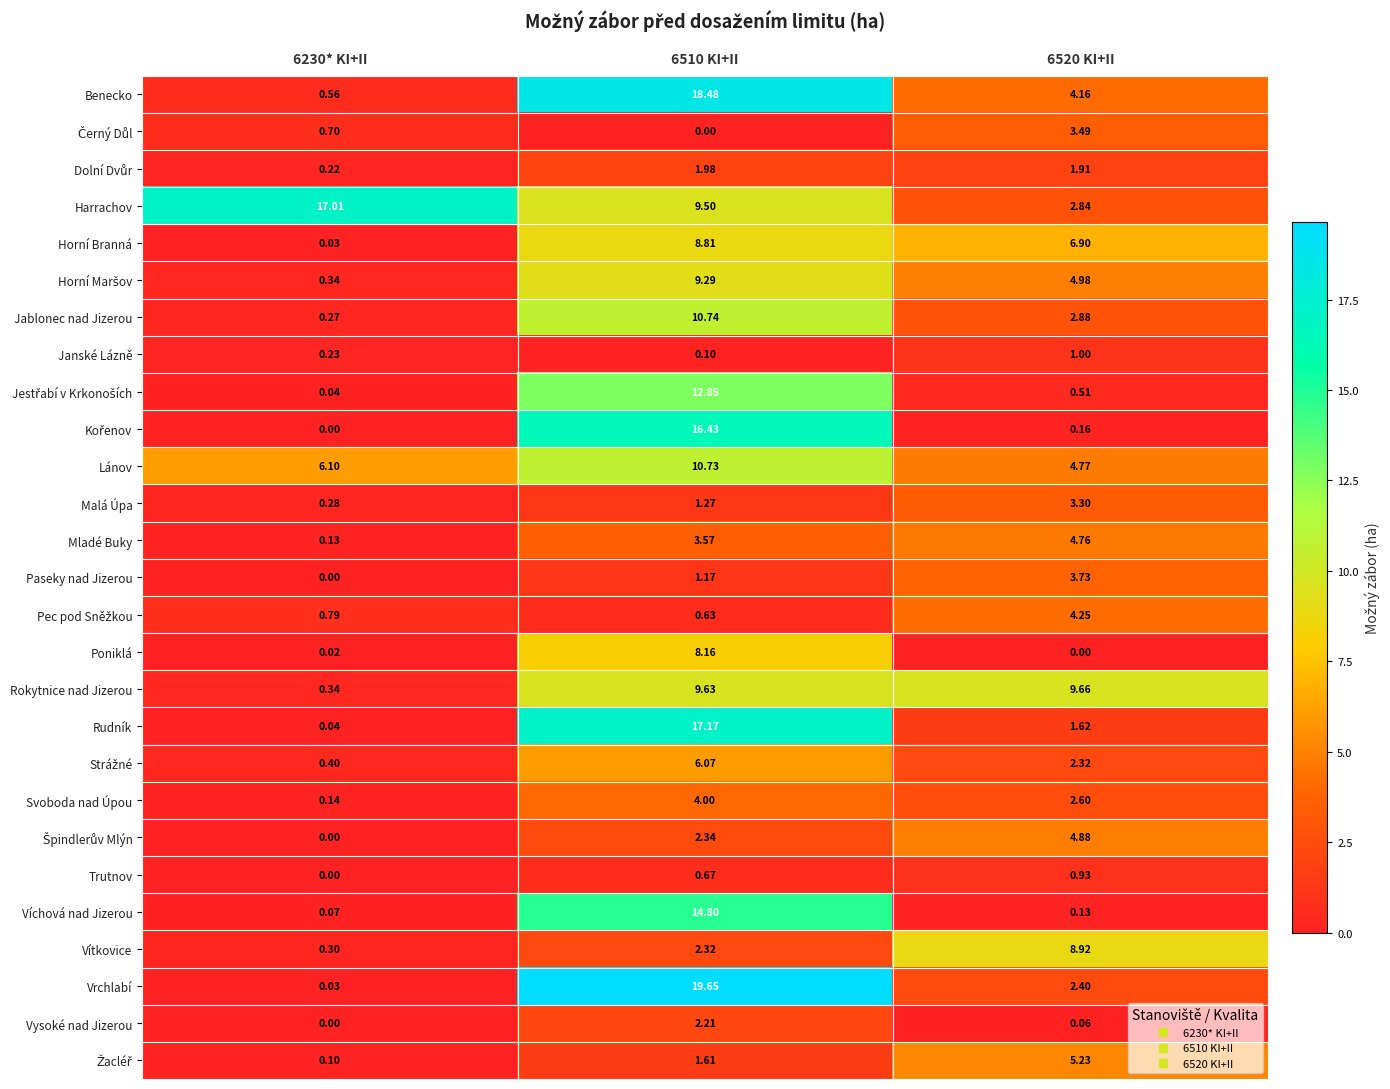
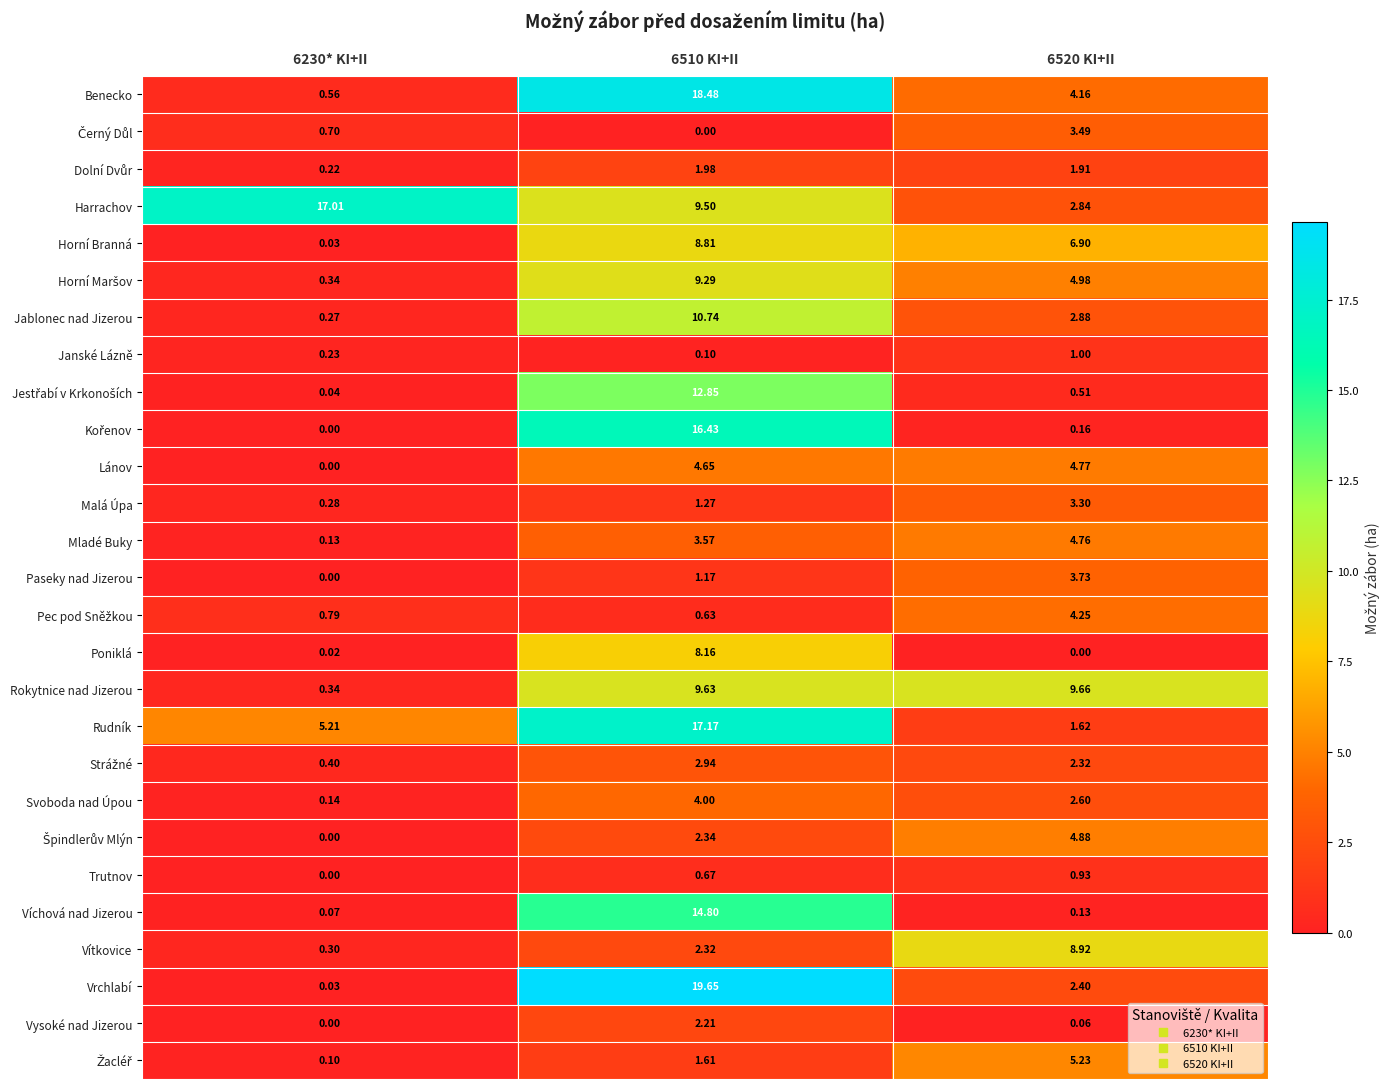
  {
    "Benecko": {
      "6230* KI+II": 0.56,
      "6510 KI+II": 18.48,
      "6520 KI+II": 4.16
    },
    "Černý Důl": {
      "6230* KI+II": 0.70,
      "6510 KI+II": 0.00,
      "6520 KI+II": 3.49
    },
    "Dolní Dvůr": {
      "6230* KI+II": 0.22,
      "6510 KI+II": 1.98,
      "6520 KI+II": 1.91
    },
    "Harrachov": {
      "6230* KI+II": 17.01,
      "6510 KI+II": 9.50,
      "6520 KI+II": 2.84
    },
    "Horní Branná": {
      "6230* KI+II": 0.03,
      "6510 KI+II": 8.81,
      "6520 KI+II": 6.90
    },
    "Horní Maršov": {
      "6230* KI+II": 0.34,
      "6510 KI+II": 9.29,
      "6520 KI+II": 4.98
    },
    "Jablonec nad Jizerou": {
      "6230* KI+II": 0.27,
      "6510 KI+II": 10.74,
      "6520 KI+II": 2.88
    },
    "Janské Lázně": {
      "6230* KI+II": 0.23,
      "6510 KI+II": 0.10,
      "6520 KI+II": 1.00
    },
    "Jestřabí v Krkonoších": {
      "6230* KI+II": 0.04,
      "6510 KI+II": 12.85,
      "6520 KI+II": 0.51
    },
    "Kořenov": {
      "6230* KI+II": 0.00,
      "6510 KI+II": 16.43,
      "6520 KI+II": 0.16
    },
    "Lánov": {
-     "6230* KI+II": 6.10,
-     "6510 KI+II": 10.73,
+     "6230* KI+II": 0.00,
+     "6510 KI+II": 4.65,
      "6520 KI+II": 4.77
    },
    "Malá Úpa": {
      "6230* KI+II": 0.28,
      "6510 KI+II": 1.27,
      "6520 KI+II": 3.30
    },
    "Mladé Buky": {
      "6230* KI+II": 0.13,
      "6510 KI+II": 3.57,
      "6520 KI+II": 4.76
    },
    "Paseky nad Jizerou": {
      "6230* KI+II": 0.00,
      "6510 KI+II": 1.17,
      "6520 KI+II": 3.73
    },
    "Pec pod Sněžkou": {
      "6230* KI+II": 0.79,
      "6510 KI+II": 0.63,
      "6520 KI+II": 4.25
    },
    "Poniklá": {
      "6230* KI+II": 0.02,
      "6510 KI+II": 8.16,
      "6520 KI+II": 0.00
    },
    "Rokytnice nad Jizerou": {
      "6230* KI+II": 0.34,
      "6510 KI+II": 9.63,
      "6520 KI+II": 9.66
    },
    "Rudník": {
-     "6230* KI+II": 0.04,
+     "6230* KI+II": 5.21,
      "6510 KI+II": 17.17,
      "6520 KI+II": 1.62
    },
    "Strážné": {
      "6230* KI+II": 0.40,
-     "6510 KI+II": 6.07,
+     "6510 KI+II": 2.94,
      "6520 KI+II": 2.32
    },
    "Svoboda nad Úpou": {
      "6230* KI+II": 0.14,
      "6510 KI+II": 4.00,
      "6520 KI+II": 2.60
    },
    "Špindlerův Mlýn": {
      "6230* KI+II": 0.00,
      "6510 KI+II": 2.34,
      "6520 KI+II": 4.88
    },
    "Trutnov": {
      "6230* KI+II": 0.00,
      "6510 KI+II": 0.67,
      "6520 KI+II": 0.93
    },
    "Víchová nad Jizerou": {
      "6230* KI+II": 0.07,
      "6510 KI+II": 14.80,
      "6520 KI+II": 0.13
    },
    "Vítkovice": {
      "6230* KI+II": 0.30,
      "6510 KI+II": 2.32,
      "6520 KI+II": 8.92
    },
    "Vrchlabí": {
      "6230* KI+II": 0.03,
      "6510 KI+II": 19.65,
      "6520 KI+II": 2.40
    },
    "Vysoké nad Jizerou": {
      "6230* KI+II": 0.00,
      "6510 KI+II": 2.21,
      "6520 KI+II": 0.06
    },
    "Žacléř": {
      "6230* KI+II": 0.10,
      "6510 KI+II": 1.61,
      "6520 KI+II": 5.23
    }
  }
